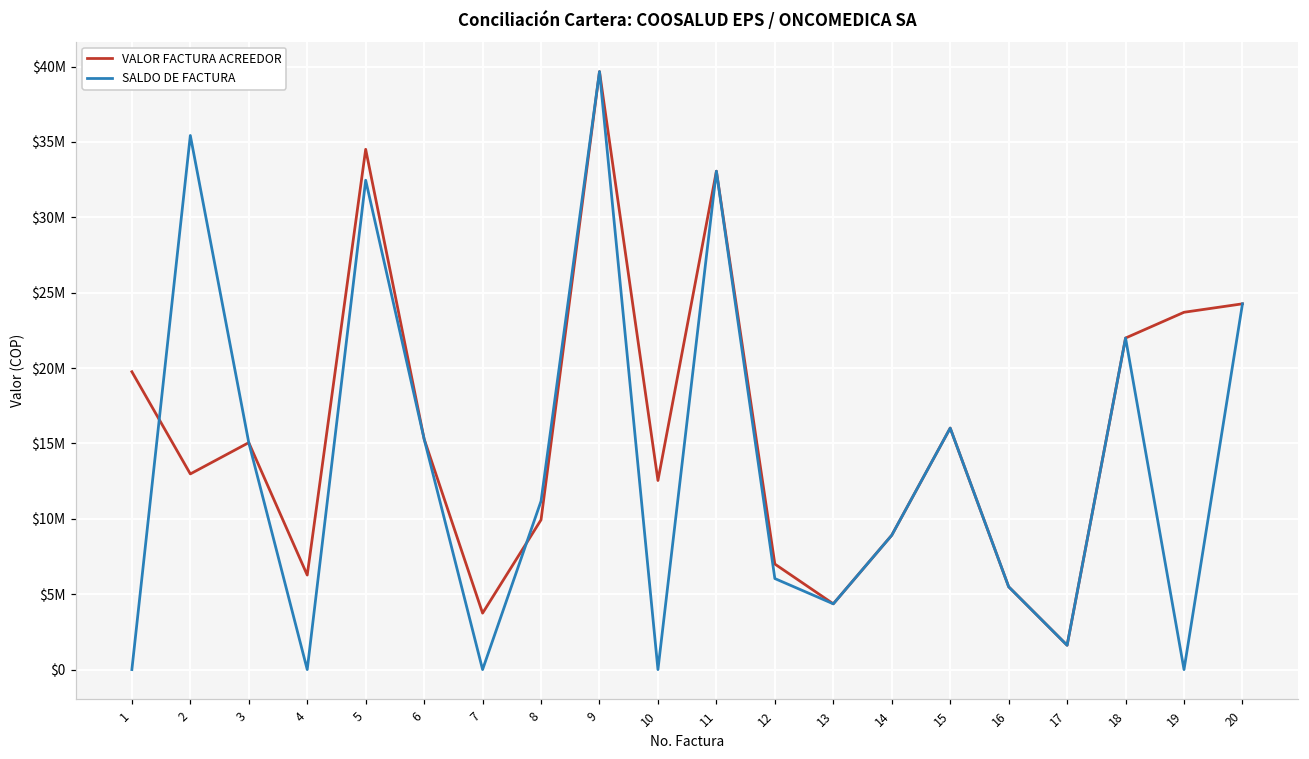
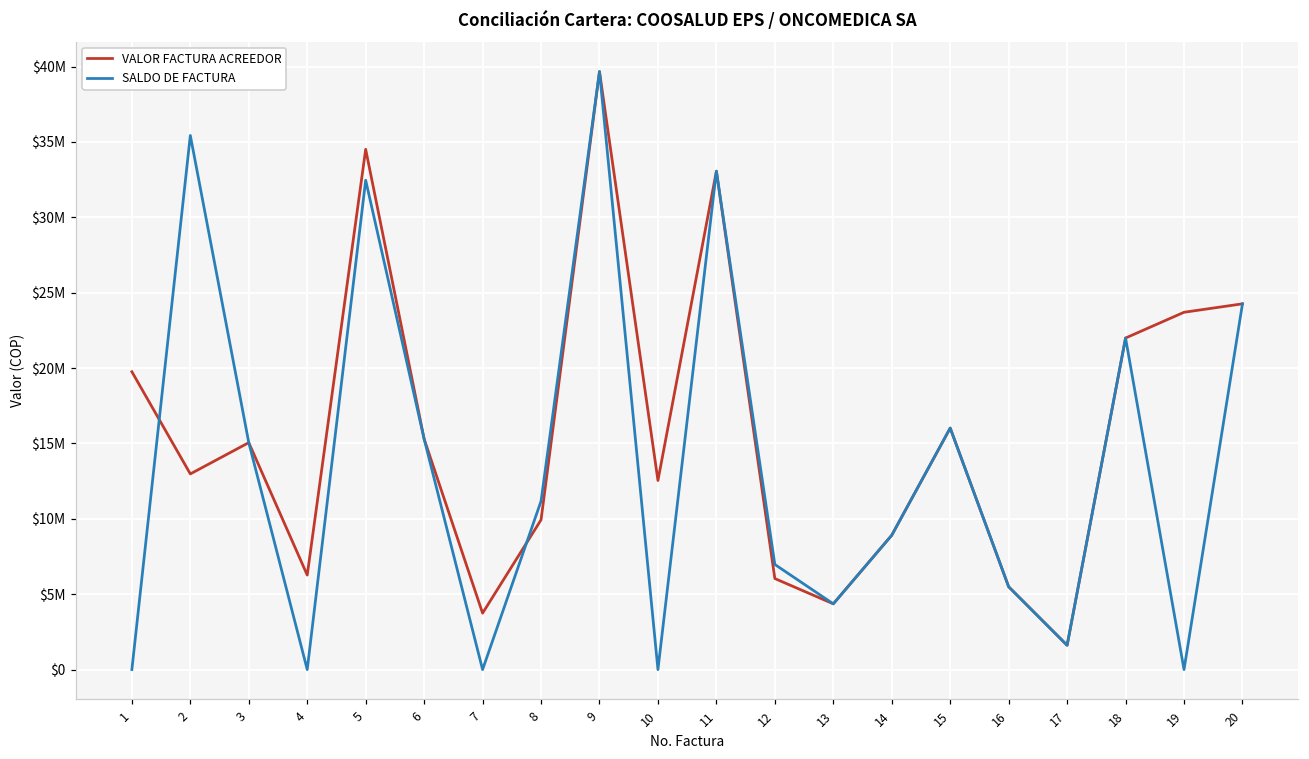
  {
    "VALOR FACTURA ACREEDOR": {
      "1": "$19800000",
      "2": "$13000000",
      "4": "$6300000",
      "5": "$34500000",
      "7": "$3700000",
      "8": "$9900000",
      "10": "$12500000",
-     "12": "$7000000",
+     "12": "$6000000",
      "19": "$23700000"
    },
    "SALDO DE FACTURA": {
      "1": "$0",
      "2": "$35400000",
      "4": "$0",
      "5": "$32500000",
      "7": "$0",
      "8": "$11200000",
      "10": "$0",
-     "12": "$6000000",
+     "12": "$7000000",
      "19": "$0"
    }
  }
